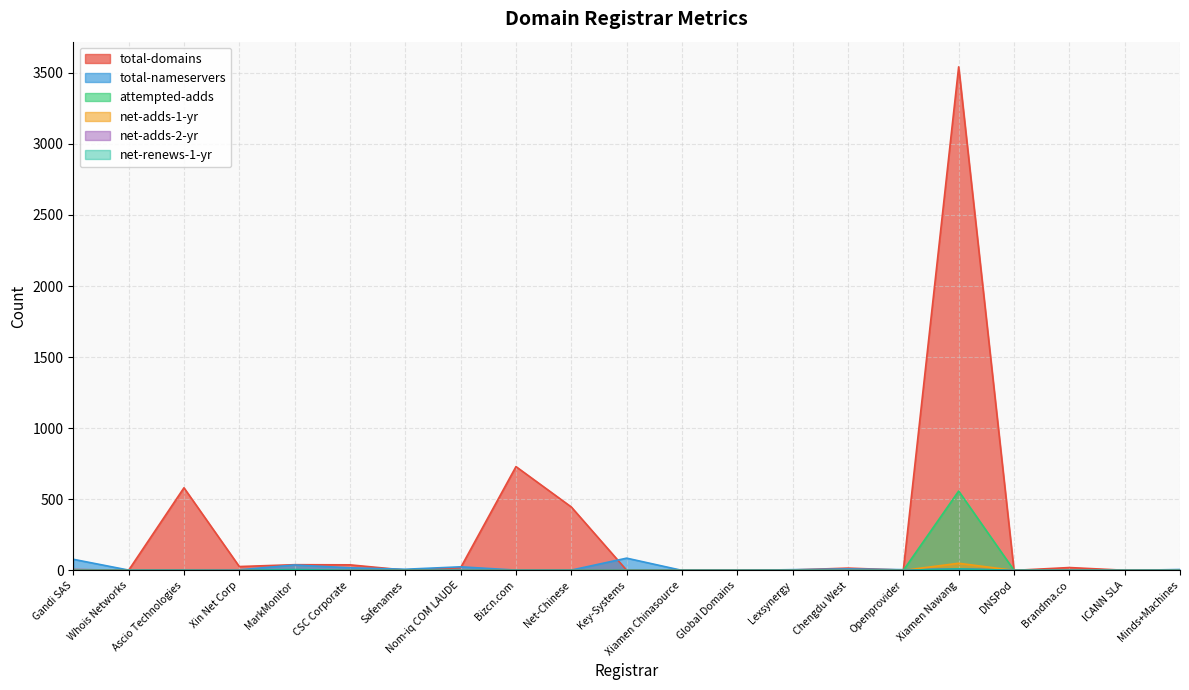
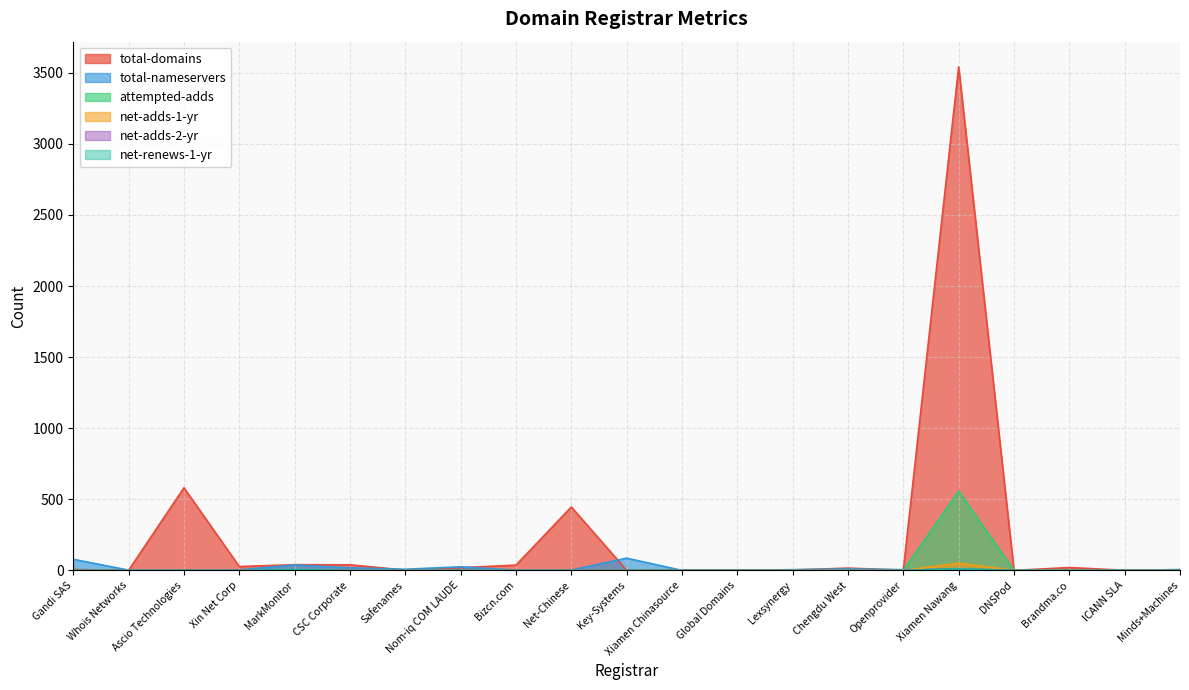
  {
    "total-domains": {
      "Ascio Technologies": 580,
      "Xin Net Corp": 30,
      "CSC Corporate": 40,
-     "Bizcn.com": 730,
+     "Bizcn.com": 40,
      "Net-Chinese": 450,
      "Xiamen Nawang": 3540
    },
    "total-nameservers": {
      "Gandi SAS": 80,
      "CSC Corporate": 20,
      "Key-Systems": 90
    },
    "net-adds-1-yr": {
      "Xiamen Nawang": 50
    }
  }
